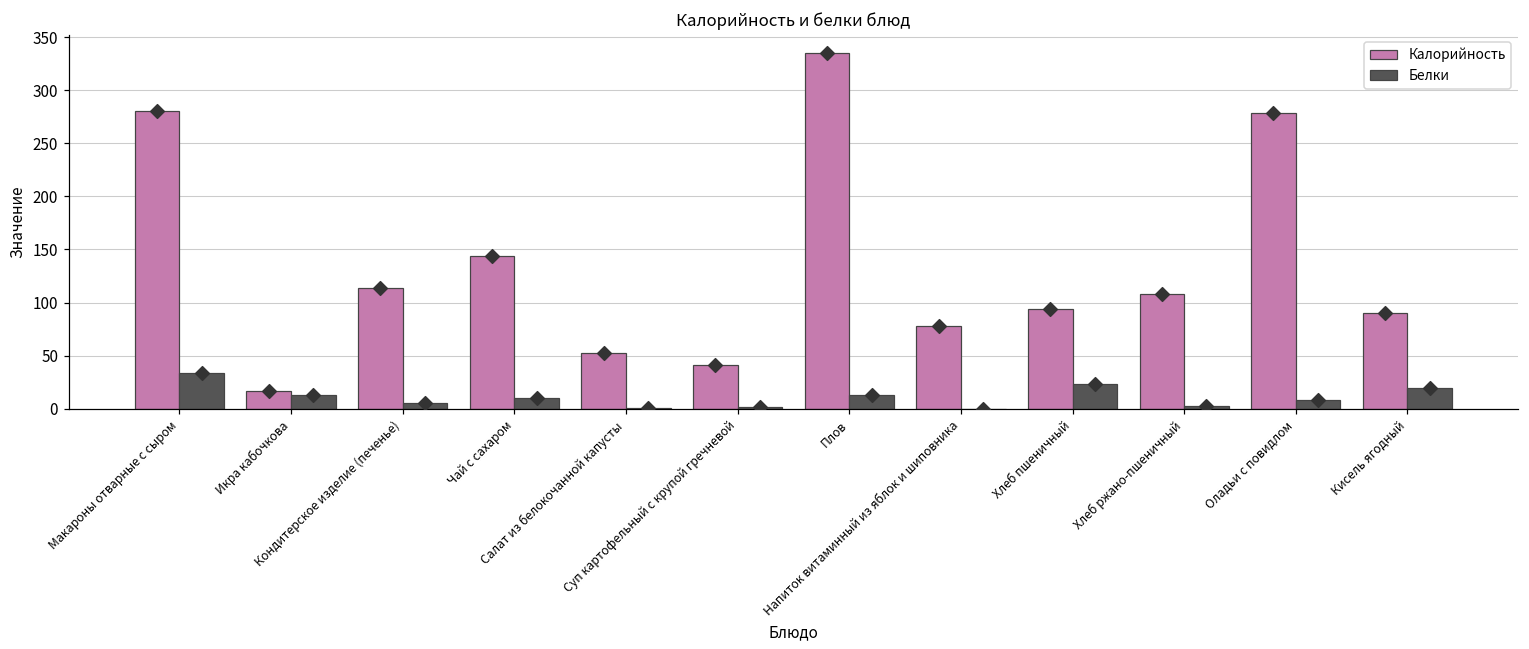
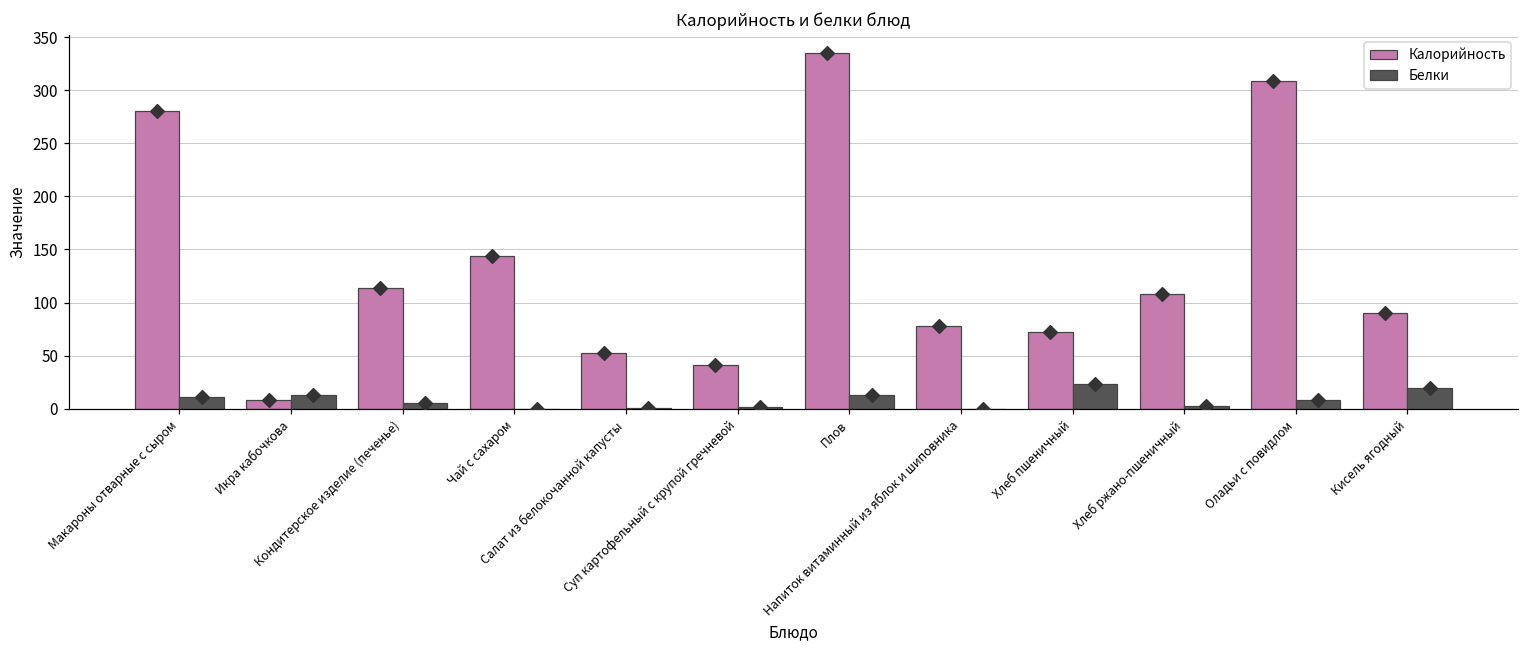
  {
    "Калорийность": {
      "Макароны отварные с сыром": 280,
-     "Икра кабочкова": 20,
+     "Икра кабочкова": 10,
      "Кондитерское изделие (печенье)": 110,
      "Чай с сахаром": 140,
      "Салат из белокочанной капусты": 50,
      "Суп картофельный с крупой гречневой": 40,
      "Плов": 330,
      "Напиток витаминный из яблок и шиповника": 80,
-     "Хлеб пшеничный": 90,
+     "Хлеб пшеничный": 70,
      "Хлеб ржано-пшеничный": 110,
-     "Оладьи с повидлом": 280,
+     "Оладьи с повидлом": 310,
      "Кисель ягодный": 90
    },
    "Белки": {
-     "Макароны отварные с сыром": 30,
+     "Макароны отварные с сыром": 10,
      "Икра кабочкова": 10,
      "Кондитерское изделие (печенье)": 10,
-     "Чай с сахаром": 10,
+     "Чай с сахаром": 0,
      "Плов": 10,
      "Хлеб пшеничный": 20,
      "Оладьи с повидлом": 10,
      "Кисель ягодный": 20
    }
  }
